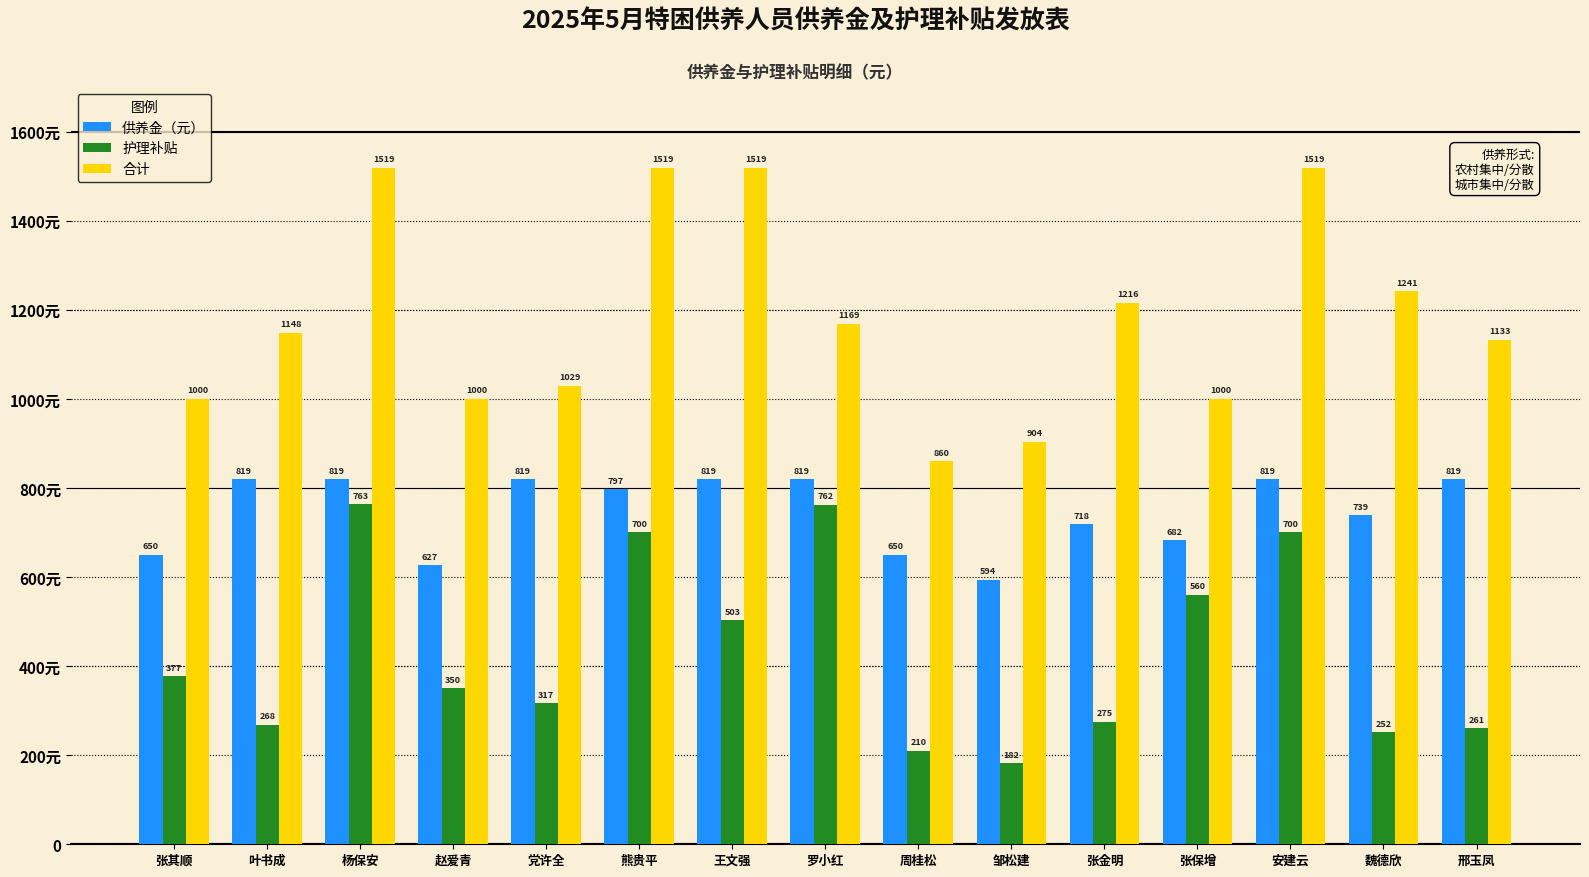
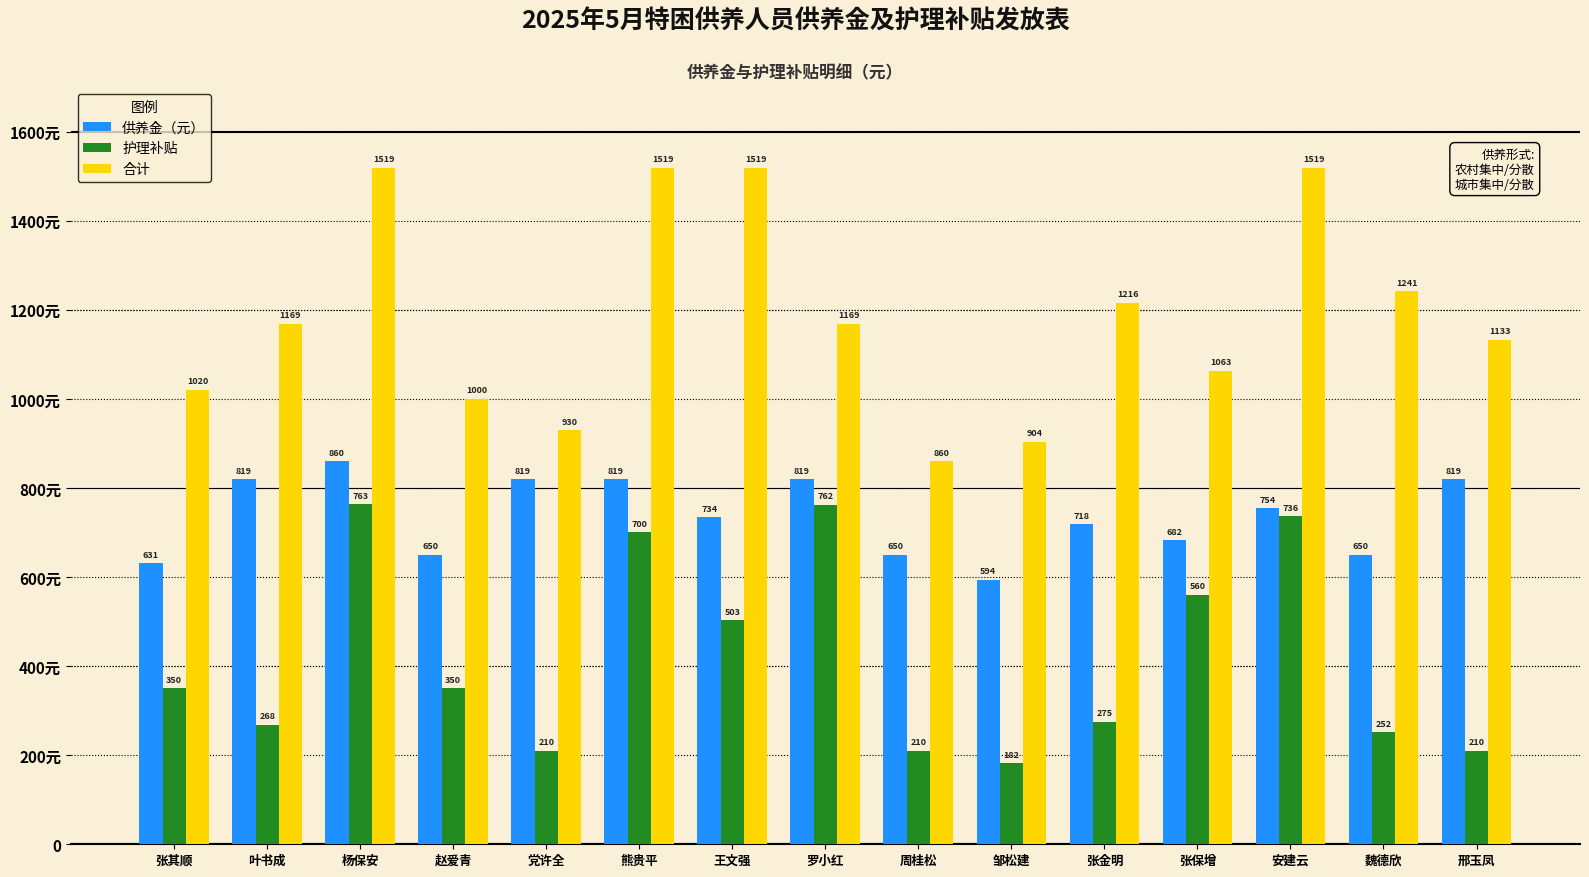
  {
    "供养金（元）": {
-     "张其顺": 650,
+     "张其顺": 631,
      "叶书成": 819,
-     "杨保安": 819,
-     "赵爱青": 627,
+     "杨保安": 860,
+     "赵爱青": 650,
      "党许全": 819,
-     "熊贵平": 797,
-     "王文强": 819,
+     "熊贵平": 819,
+     "王文强": 734,
      "罗小红": 819,
      "周桂松": 650,
      "邹松建": 594,
      "张金明": 718,
      "张保增": 682,
-     "安建云": 819,
-     "魏德欣": 739,
+     "安建云": 754,
+     "魏德欣": 650,
      "邢玉凤": 819
    },
    "护理补贴": {
-     "张其顺": 377,
+     "张其顺": 350,
      "叶书成": 268,
      "杨保安": 763,
      "赵爱青": 350,
-     "党许全": 317,
+     "党许全": 210,
      "熊贵平": 700,
      "王文强": 503,
      "罗小红": 762,
      "周桂松": 210,
      "邹松建": 182,
      "张金明": 275,
      "张保增": 560,
-     "安建云": 700,
+     "安建云": 736,
      "魏德欣": 252,
-     "邢玉凤": 261
+     "邢玉凤": 210
    },
    "合计": {
-     "张其顺": 1000,
-     "叶书成": 1148,
+     "张其顺": 1020,
+     "叶书成": 1169,
      "杨保安": 1519,
      "赵爱青": 1000,
-     "党许全": 1029,
+     "党许全": 930,
      "熊贵平": 1519,
      "王文强": 1519,
      "罗小红": 1169,
      "周桂松": 860,
      "邹松建": 904,
      "张金明": 1216,
-     "张保增": 1000,
+     "张保增": 1063,
      "安建云": 1519,
      "魏德欣": 1241,
      "邢玉凤": 1133
    }
  }
